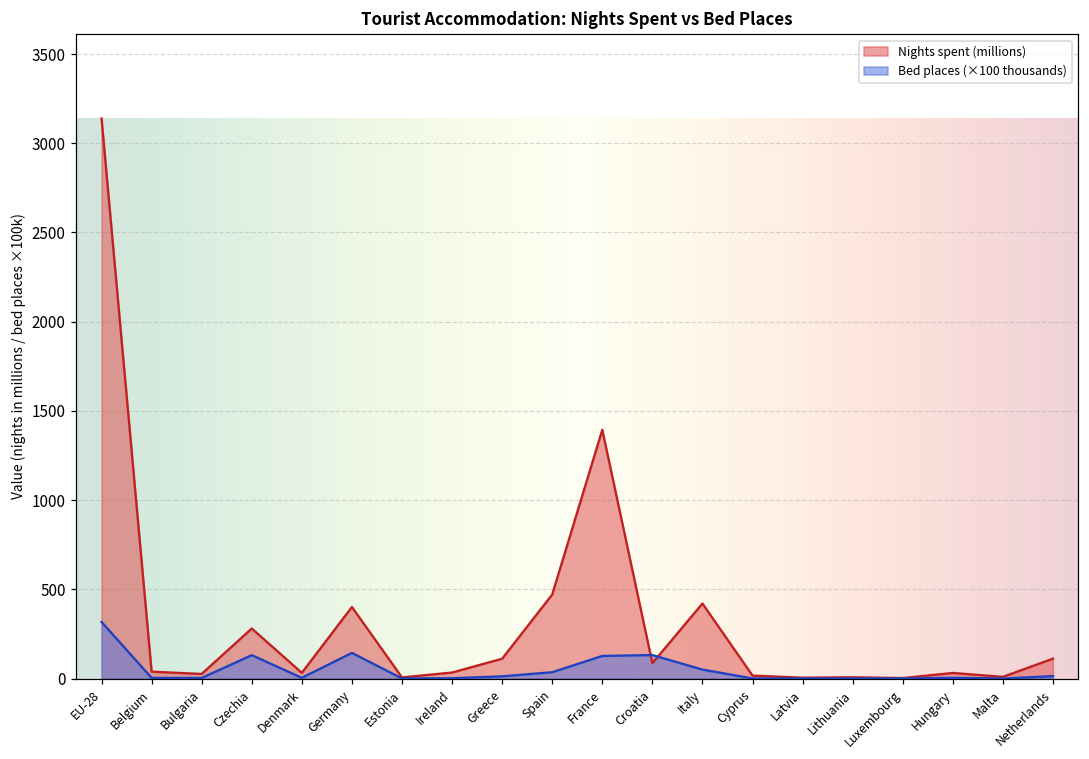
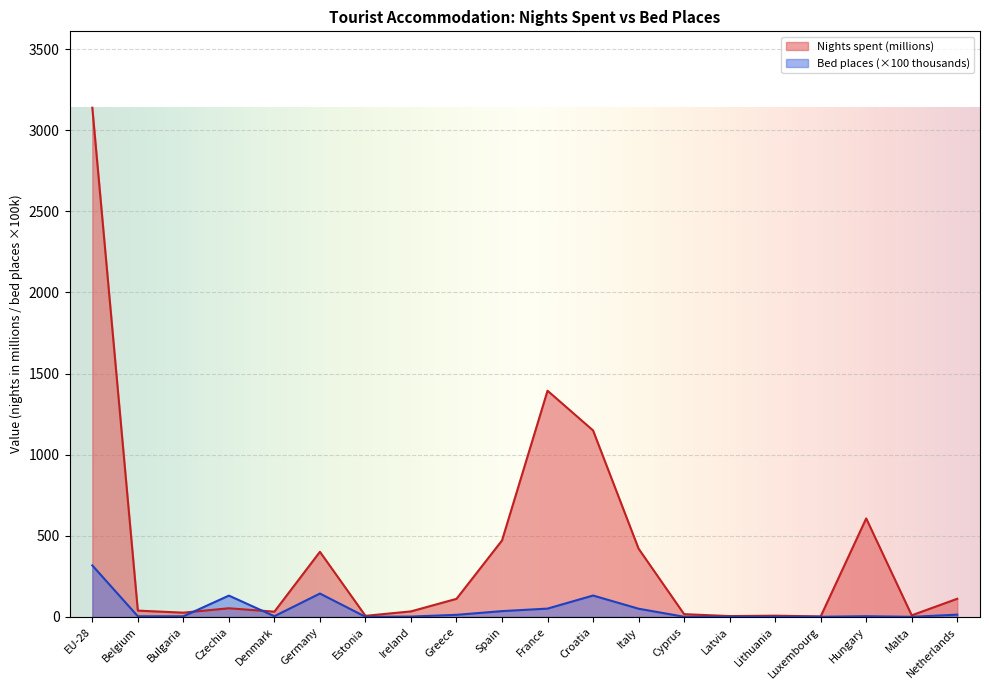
  {
    "Nights spent (millions)": {
      "EU-28": 3140,
      "Belgium": 40,
      "Bulgaria": 30,
-     "Czechia": 280,
+     "Czechia": 50,
      "Denmark": 30,
      "Germany": 400,
      "Ireland": 30,
      "Greece": 110,
      "Spain": 470,
      "France": 1390,
-     "Croatia": 90,
+     "Croatia": 1150,
      "Italy": 420,
      "Cyprus": 20,
-     "Hungary": 30,
+     "Hungary": 610,
      "Netherlands": 110
    },
    "Bed places (×100 thousands)": {
      "EU-28": 320,
      "Belgium": 0,
      "Bulgaria": 0,
      "Czechia": 130,
      "Denmark": 0,
      "Germany": 140,
      "Ireland": 0,
      "Greece": 10,
      "Spain": 40,
-     "France": 130,
+     "France": 50,
      "Croatia": 130,
      "Italy": 50,
      "Cyprus": 0,
      "Hungary": 0,
      "Netherlands": 10
    }
  }
